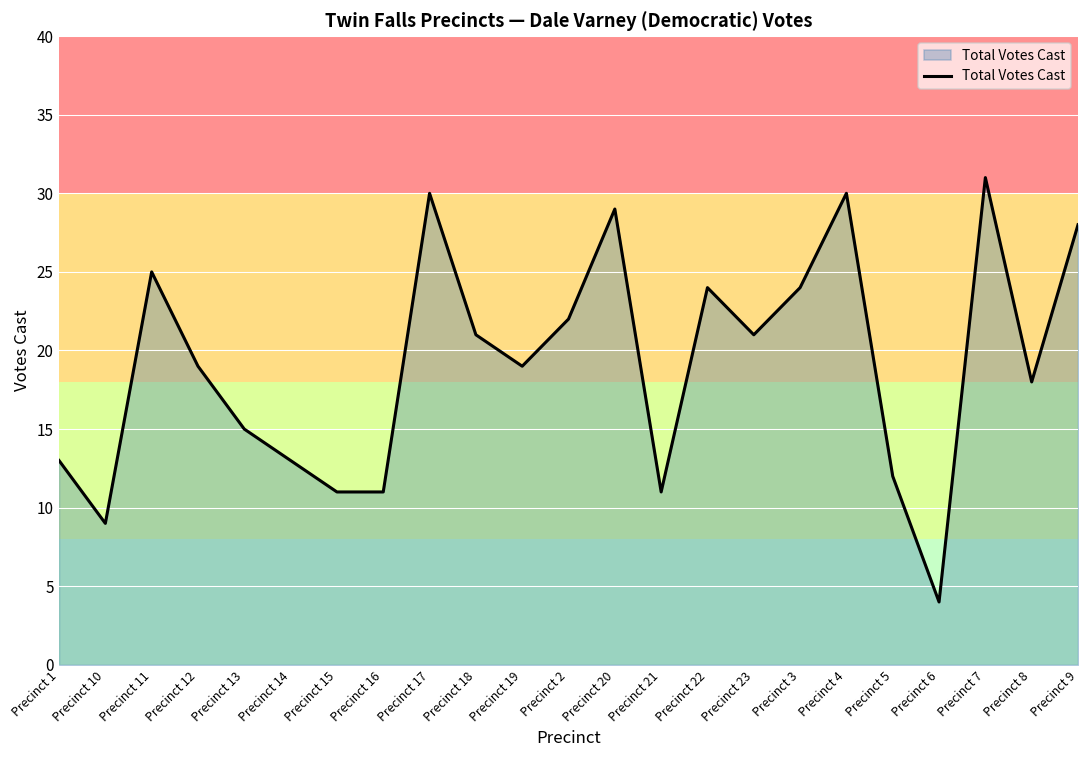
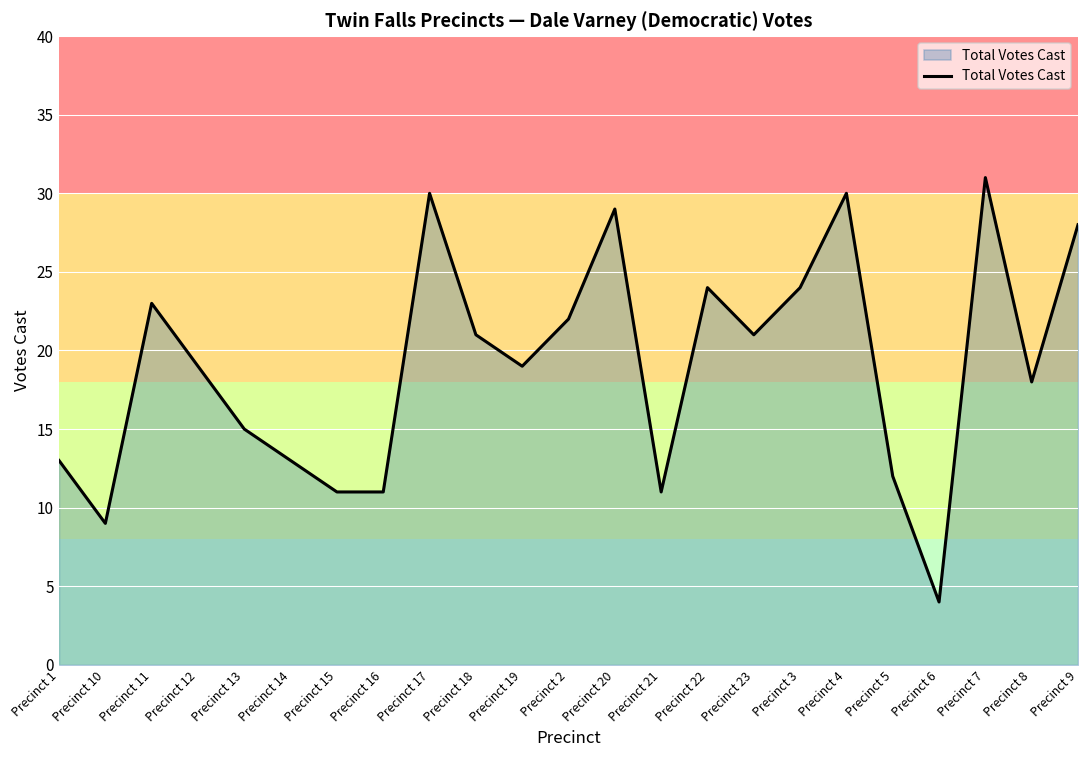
  {
    "Precinct 1": 13,
    "Precinct 10": 9,
-   "Precinct 11": 25,
+   "Precinct 11": 23,
    "Precinct 12": 19,
    "Precinct 13": 15,
    "Precinct 14": 13,
    "Precinct 15": 11,
    "Precinct 16": 11,
    "Precinct 17": 30,
    "Precinct 18": 21,
    "Precinct 19": 19,
    "Precinct 2": 22,
    "Precinct 20": 29,
    "Precinct 21": 11,
    "Precinct 22": 24,
    "Precinct 23": 21,
    "Precinct 3": 24,
    "Precinct 4": 30,
    "Precinct 5": 12,
    "Precinct 6": 4,
    "Precinct 7": 31,
    "Precinct 8": 18,
    "Precinct 9": 28
  }
